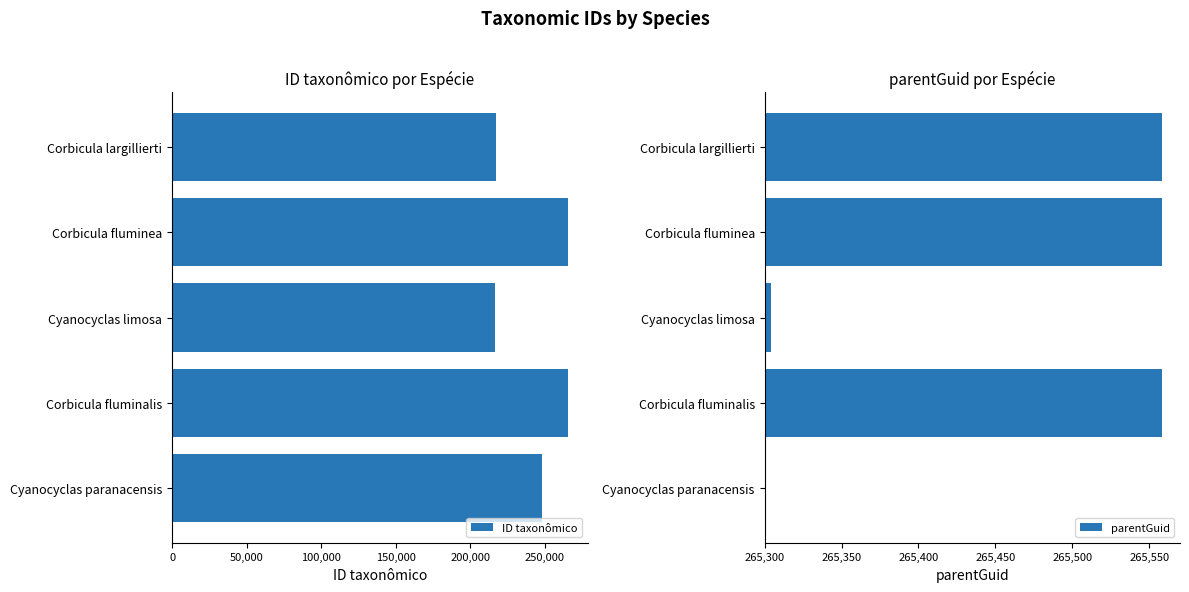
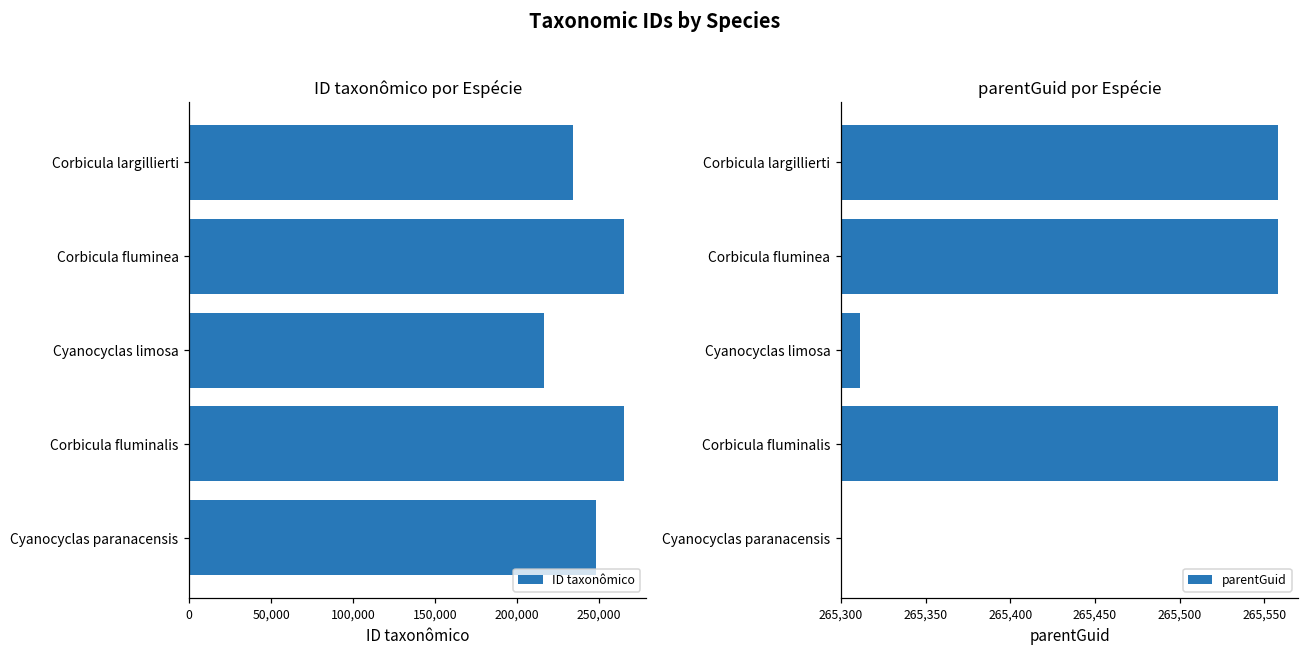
  {
    "ID taxonômico por Espécie": {
-     "Corbicula largillierti": "218,000",
+     "Corbicula largillierti": "234,000",
      "Corbicula fluminea": "266,000",
      "Cyanocyclas limosa": "217,000",
      "Corbicula fluminalis": "266,000",
      "Cyanocyclas paranacensis": "248,000"
    },
    "parentGuid por Espécie": {
      "Corbicula largillierti": "265,558",
      "Corbicula fluminea": "265,558",
-     "Cyanocyclas limosa": "265,304",
+     "Cyanocyclas limosa": "265,311",
      "Corbicula fluminalis": "265,558"
    }
  }
